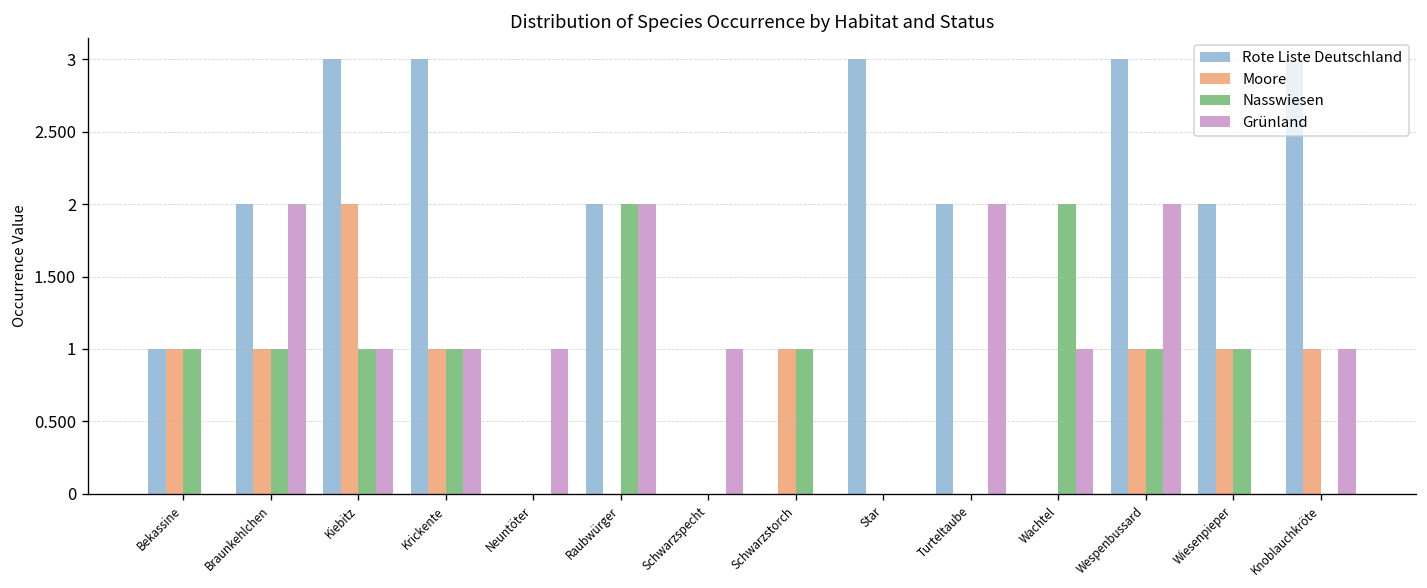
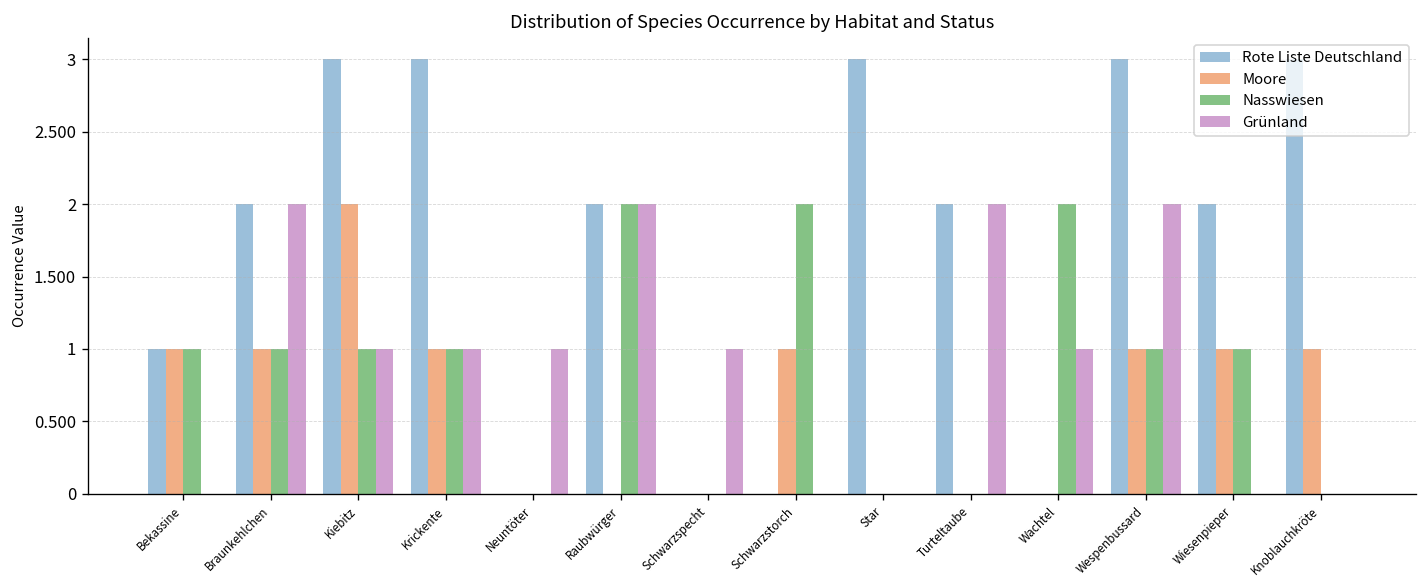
  {
    "Rote Liste Deutschland": {
      "Bekassine": 1,
      "Braunkehlchen": 2,
      "Kiebitz": 3,
      "Krickente": 3,
      "Neuntöter": 0,
      "Raubwürger": 2,
      "Schwarzspecht": 0,
      "Schwarzstorch": 0,
      "Star": 3,
      "Turteltaube": 2,
      "Wachtel": 0,
      "Wespenbussard": 3,
      "Wiesenpieper": 2
    },
    "Moore": {
      "Bekassine": 1,
      "Braunkehlchen": 1,
      "Kiebitz": 2,
      "Krickente": 1,
      "Neuntöter": 0,
      "Raubwürger": 0,
      "Schwarzspecht": 0,
      "Schwarzstorch": 1,
      "Star": 0,
      "Turteltaube": 0,
      "Wachtel": 0,
      "Wespenbussard": 1,
      "Wiesenpieper": 1,
      "Knoblauchkröte": 1
    },
    "Nasswiesen": {
      "Bekassine": 1,
      "Braunkehlchen": 1,
      "Kiebitz": 1,
      "Krickente": 1,
      "Neuntöter": 0,
      "Raubwürger": 2,
      "Schwarzspecht": 0,
-     "Schwarzstorch": 1,
+     "Schwarzstorch": 2,
      "Star": 0,
      "Turteltaube": 0,
      "Wachtel": 2,
      "Wespenbussard": 1,
      "Wiesenpieper": 1,
      "Knoblauchkröte": 0
    },
    "Grünland": {
      "Bekassine": 0,
      "Braunkehlchen": 2,
      "Kiebitz": 1,
      "Krickente": 1,
      "Neuntöter": 1,
      "Raubwürger": 2,
      "Schwarzspecht": 1,
      "Schwarzstorch": 0,
      "Star": 0,
      "Turteltaube": 2,
      "Wachtel": 1,
      "Wespenbussard": 2,
      "Wiesenpieper": 0,
-     "Knoblauchkröte": 1
+     "Knoblauchkröte": 0
    }
  }
